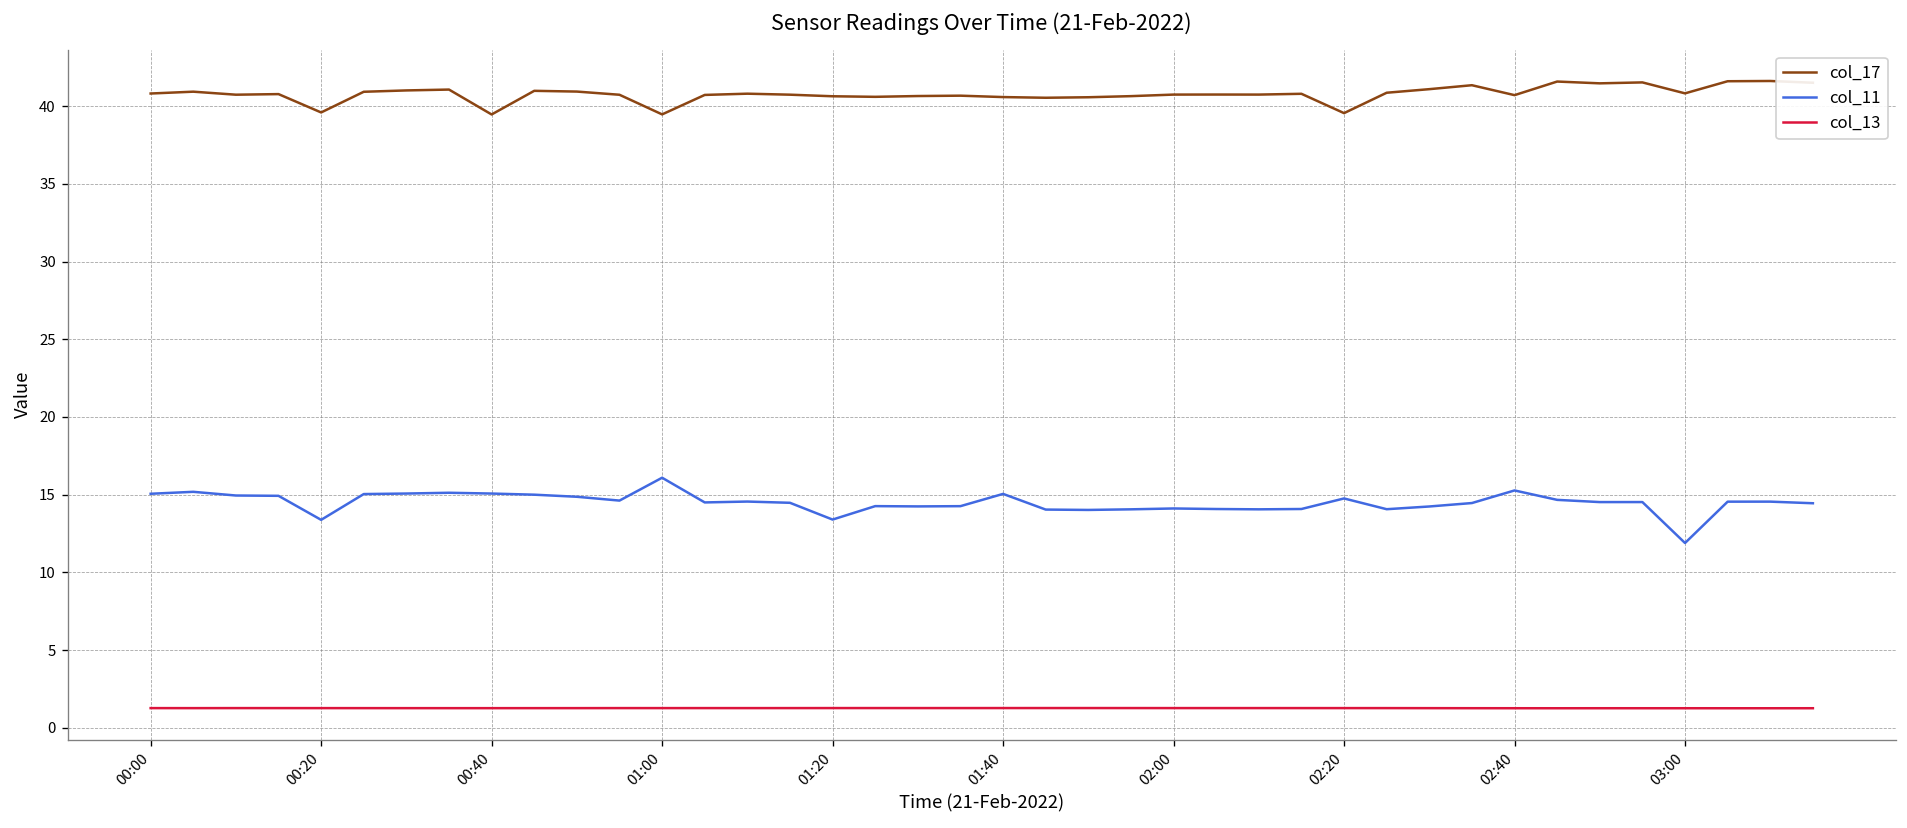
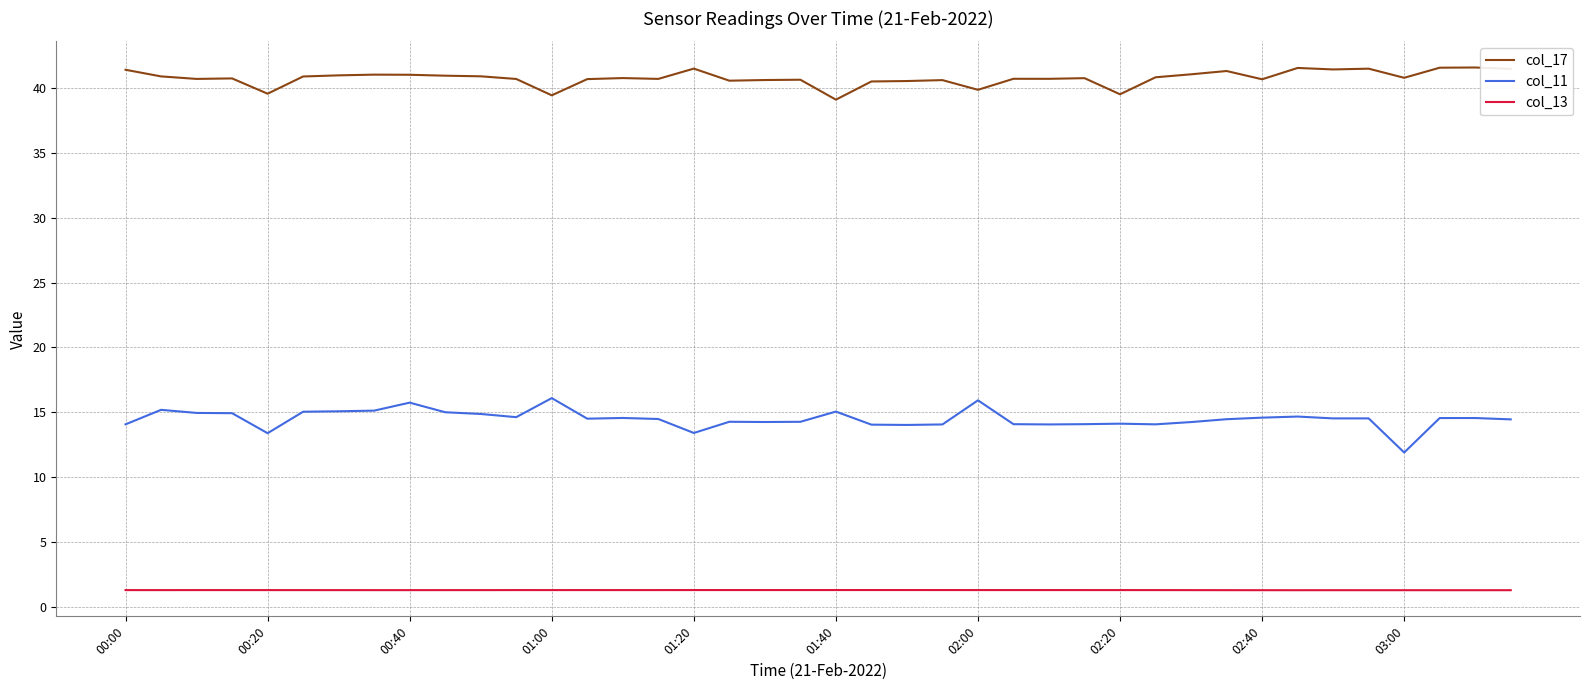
  {
    "col_17": {
-     "00:00": 40.8,
+     "00:00": 41.4,
      "00:20": 39.6,
-     "00:40": 39.5,
+     "00:40": 41.1,
      "01:00": 39.5,
-     "01:20": 40.6,
-     "01:40": 40.6,
-     "02:00": 40.7,
+     "01:20": 41.5,
+     "01:40": 39.1,
+     "02:00": 39.9,
      "02:20": 39.5,
      "02:40": 40.7,
      "03:00": 40.8
    },
    "col_11": {
-     "00:00": 15.1,
+     "00:00": 14.1,
      "00:20": 13.4,
-     "00:40": 15.1,
+     "00:40": 15.7,
      "01:00": 16.1,
      "01:20": 13.4,
      "01:40": 15.1,
-     "02:00": 14.1,
-     "02:20": 14.8,
-     "02:40": 15.3,
+     "02:00": 15.9,
+     "02:20": 14.1,
+     "02:40": 14.6,
      "03:00": 11.9
    },
    "col_13": {
      "00:00": 1.3,
      "00:20": 1.3,
      "00:40": 1.3,
      "01:00": 1.3,
      "01:20": 1.3,
      "01:40": 1.3,
      "02:00": 1.3,
      "02:20": 1.3,
      "02:40": 1.3,
      "03:00": 1.3
    }
  }
